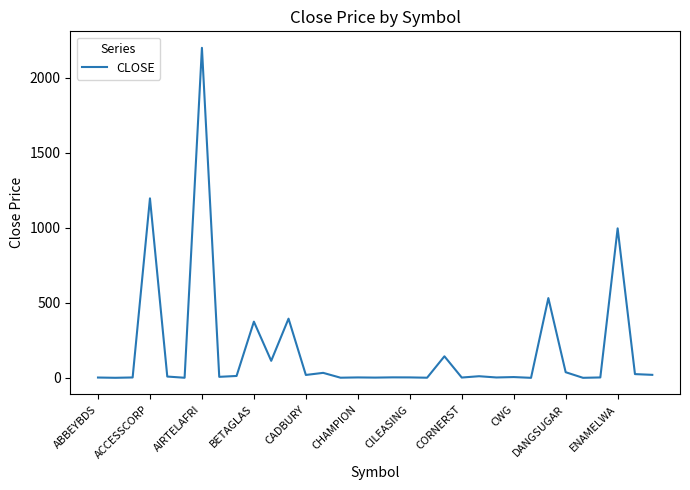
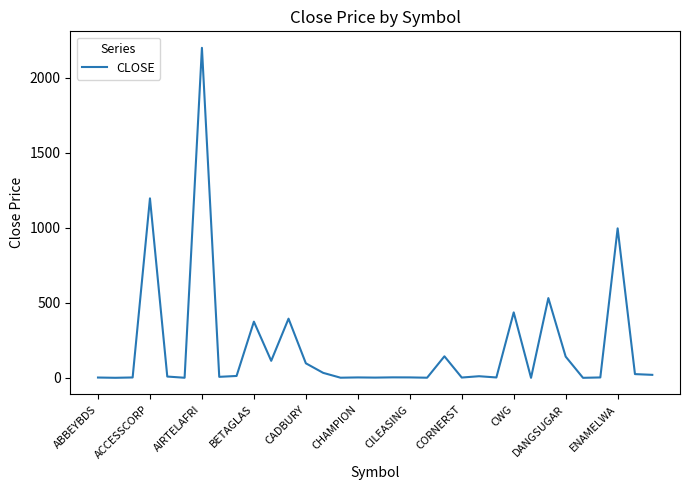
  {
    "ABBEYBDS": 0,
    "ACCESSCORP": 1200,
    "AIRTELAFRI": 2200,
    "BETAGLAS": 380,
-   "CADBURY": 20,
+   "CADBURY": 100,
    "CHAMPION": 0,
    "CILEASING": 0,
    "CORNERST": 0,
-   "CWG": 10,
-   "DANGSUGAR": 40,
+   "CWG": 440,
+   "DANGSUGAR": 140,
    "ENAMELWA": 1000
  }
